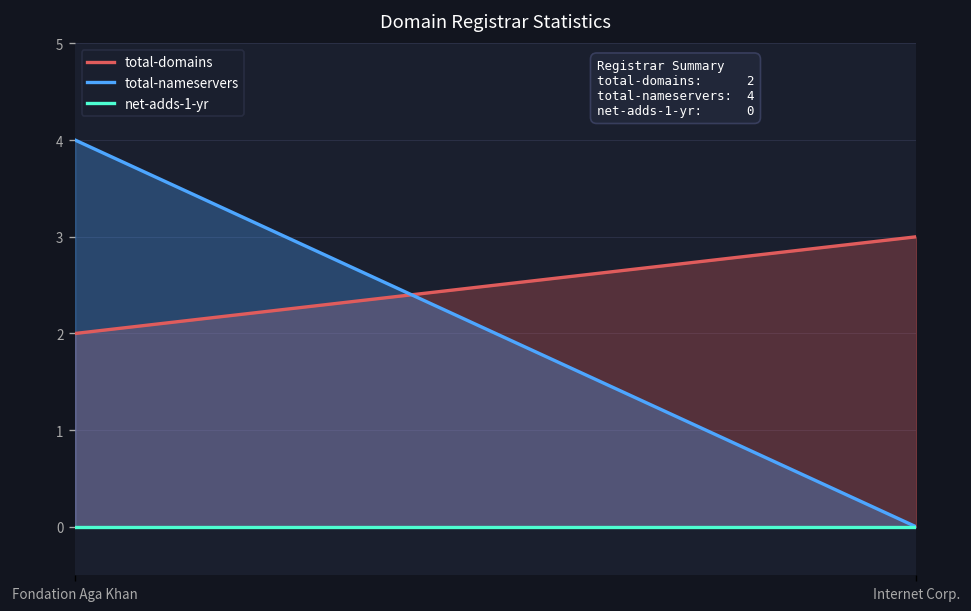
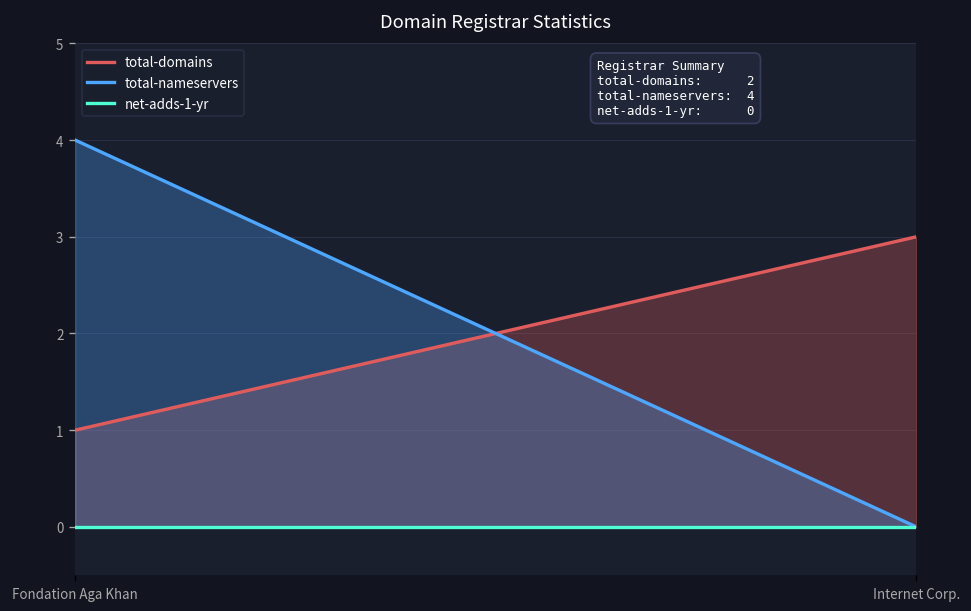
  {
    "total-domains": {
-     "Fondation Aga Khan": 2,
+     "Fondation Aga Khan": 1,
      "Internet Corp.": 3
    },
    "total-nameservers": {
      "Fondation Aga Khan": 4
    },
    "net-adds-1-yr": {
      "Fondation Aga Khan": 0
    }
  }
